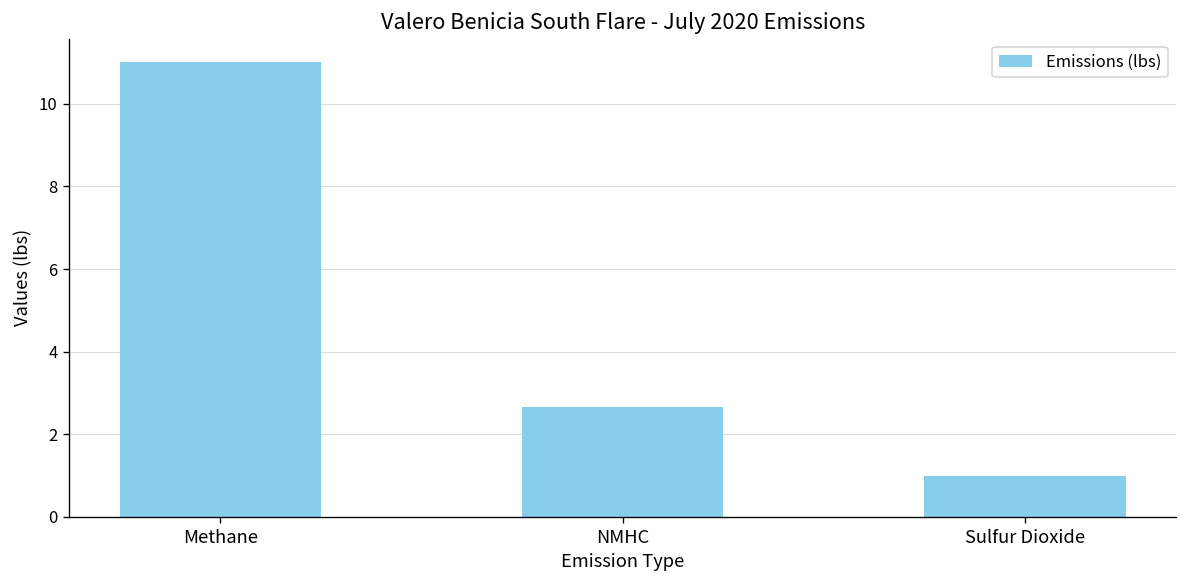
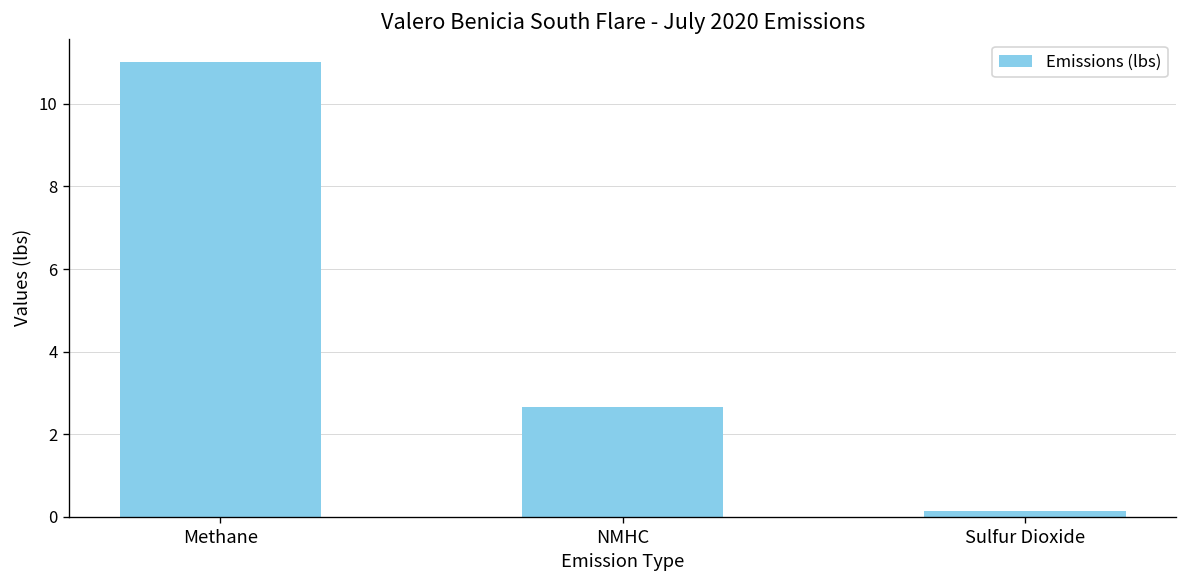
  {
    "Methane": 11.0,
    "NMHC": 2.7,
-   "Sulfur Dioxide": 1.0
+   "Sulfur Dioxide": 0.2
  }
